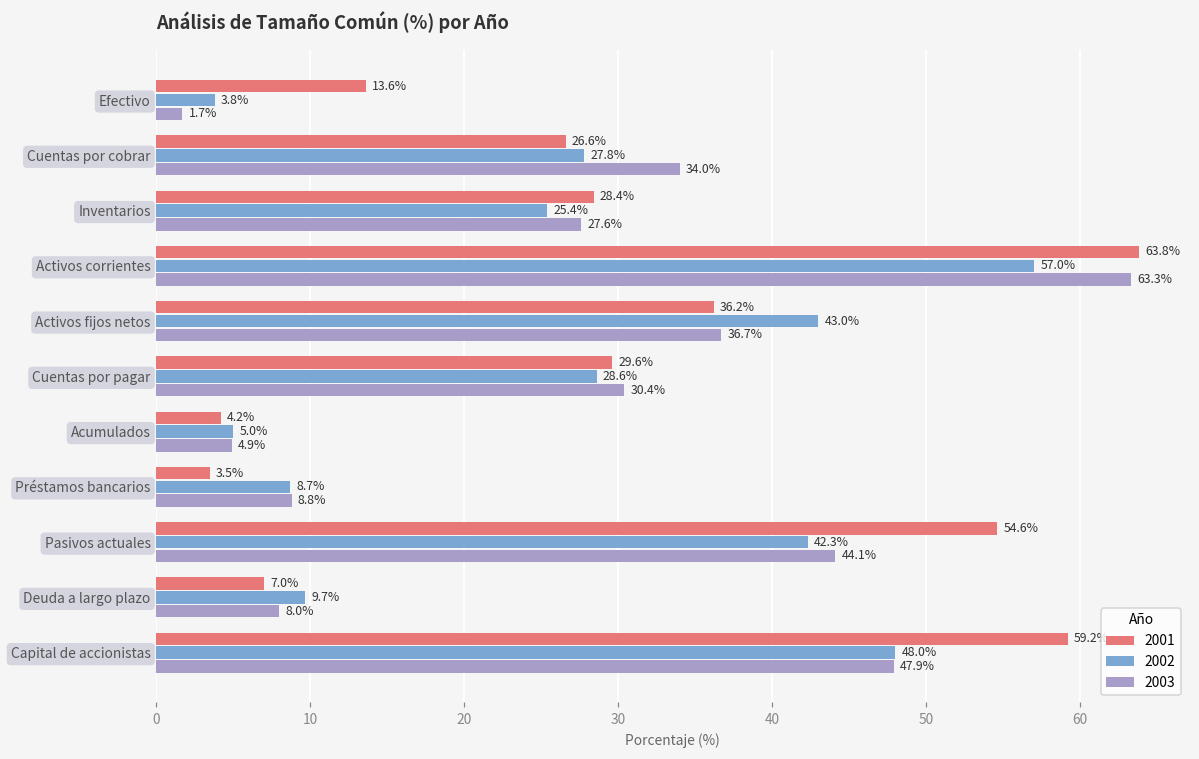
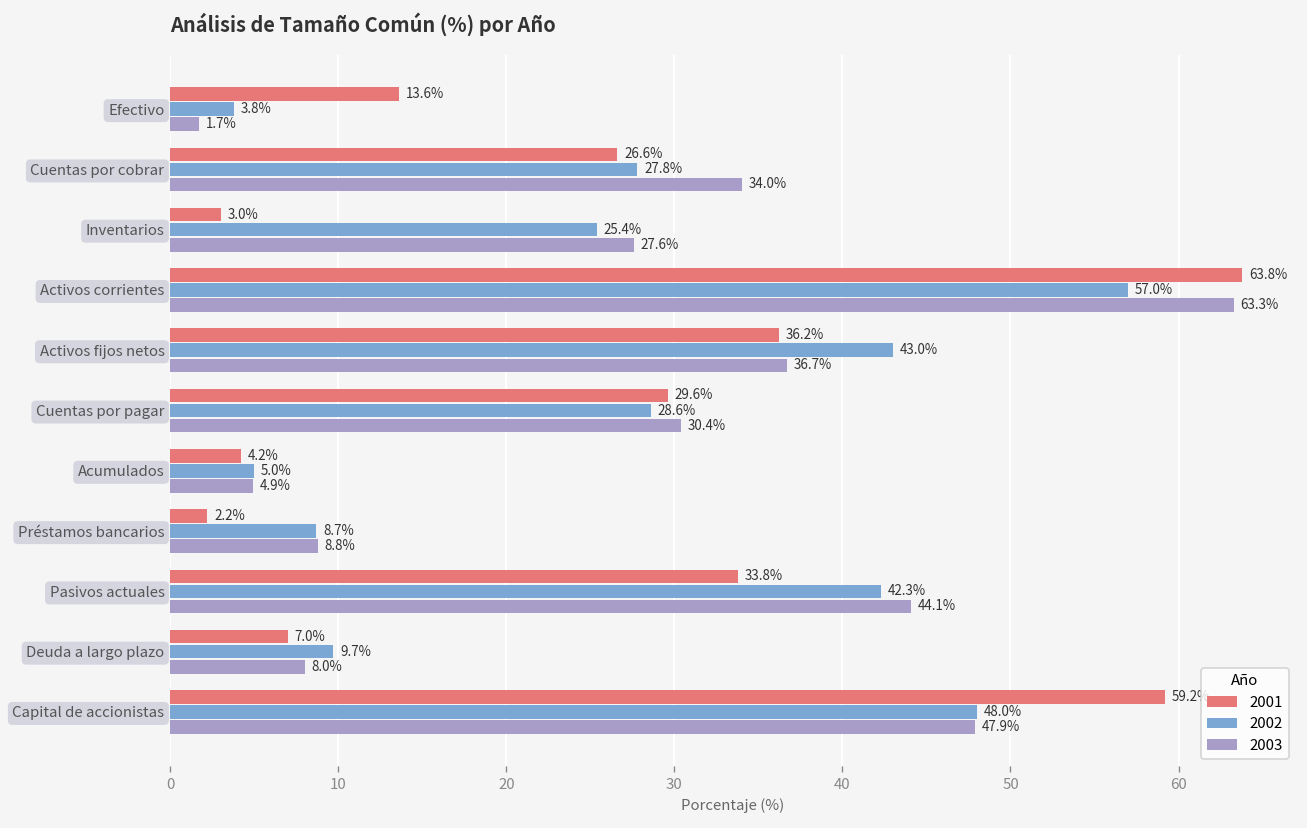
  {
    "2001": {
      "Efectivo": "13.6%",
      "Cuentas por cobrar": "26.6%",
-     "Inventarios": "28.4%",
+     "Inventarios": "3.0%",
      "Activos corrientes": "63.8%",
      "Activos fijos netos": "36.2%",
      "Cuentas por pagar": "29.6%",
      "Acumulados": "4.2%",
-     "Préstamos bancarios": "3.5%",
-     "Pasivos actuales": "54.6%",
+     "Préstamos bancarios": "2.2%",
+     "Pasivos actuales": "33.8%",
      "Deuda a largo plazo": "7.0%"
    }
  }
